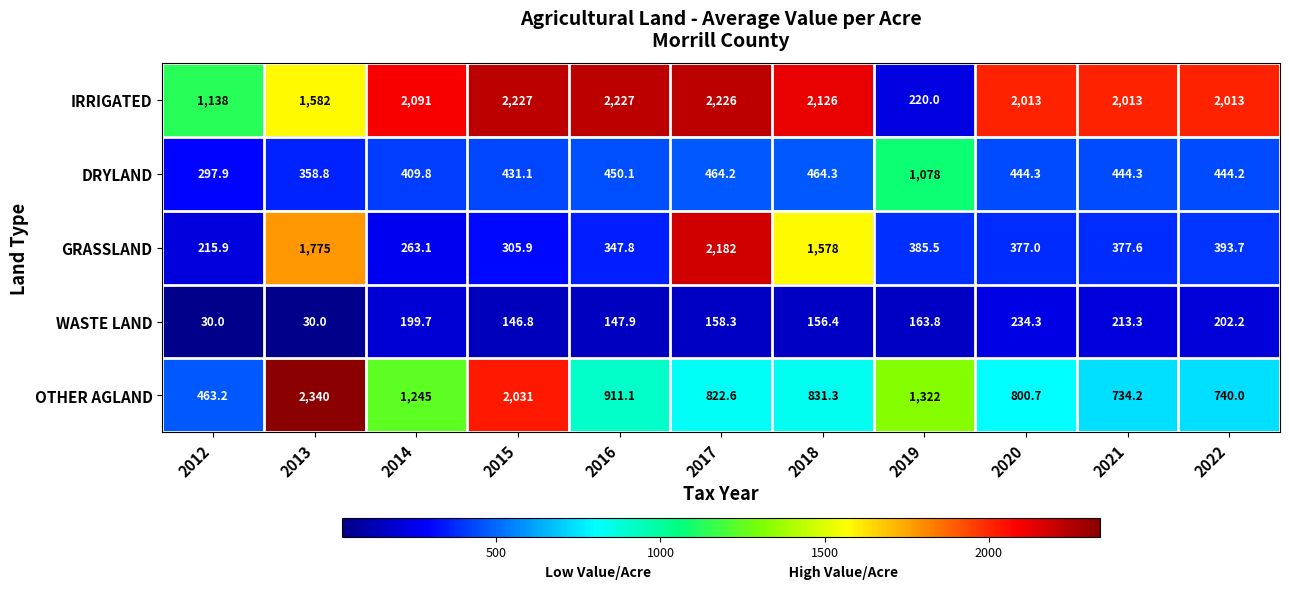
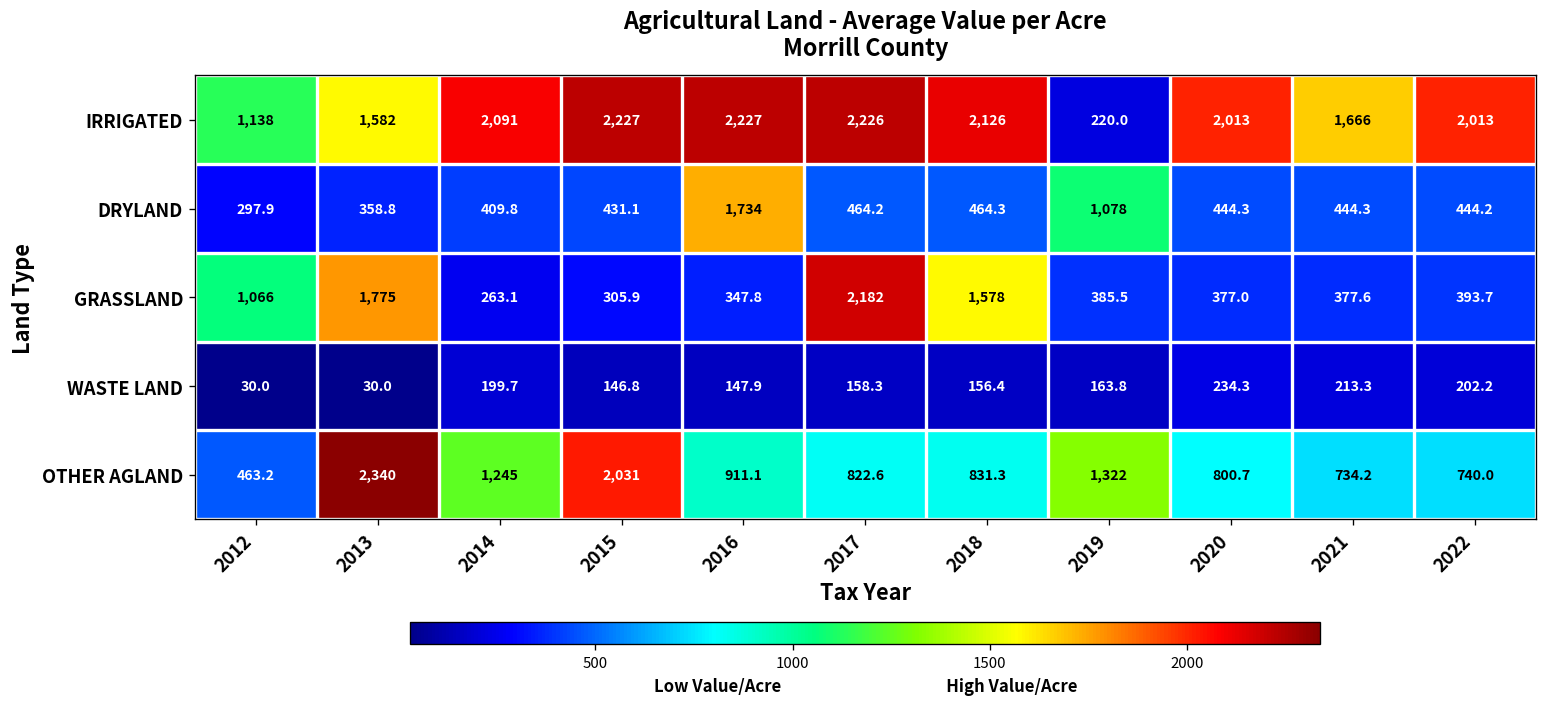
  {
    "IRRIGATED": {
      "2012": "1,138",
      "2013": "1,582",
      "2014": "2,091",
      "2015": "2,227",
      "2016": "2,227",
      "2017": "2,226",
      "2018": "2,126",
      "2019": "220.0",
      "2020": "2,013",
-     "2021": "2,013",
+     "2021": "1,666",
      "2022": "2,013"
    },
    "DRYLAND": {
      "2012": "297.9",
      "2013": "358.8",
      "2014": "409.8",
      "2015": "431.1",
-     "2016": "450.1",
+     "2016": "1,734",
      "2017": "464.2",
      "2018": "464.3",
      "2019": "1,078",
      "2020": "444.3",
      "2021": "444.3",
      "2022": "444.2"
    },
    "GRASSLAND": {
-     "2012": "215.9",
+     "2012": "1,066",
      "2013": "1,775",
      "2014": "263.1",
      "2015": "305.9",
      "2016": "347.8",
      "2017": "2,182",
      "2018": "1,578",
      "2019": "385.5",
      "2020": "377.0",
      "2021": "377.6",
      "2022": "393.7"
    },
    "WASTE LAND": {
      "2012": "30.0",
      "2013": "30.0",
      "2014": "199.7",
      "2015": "146.8",
      "2016": "147.9",
      "2017": "158.3",
      "2018": "156.4",
      "2019": "163.8",
      "2020": "234.3",
      "2021": "213.3",
      "2022": "202.2"
    },
    "OTHER AGLAND": {
      "2012": "463.2",
      "2013": "2,340",
      "2014": "1,245",
      "2015": "2,031",
      "2016": "911.1",
      "2017": "822.6",
      "2018": "831.3",
      "2019": "1,322",
      "2020": "800.7",
      "2021": "734.2",
      "2022": "740.0"
    }
  }
